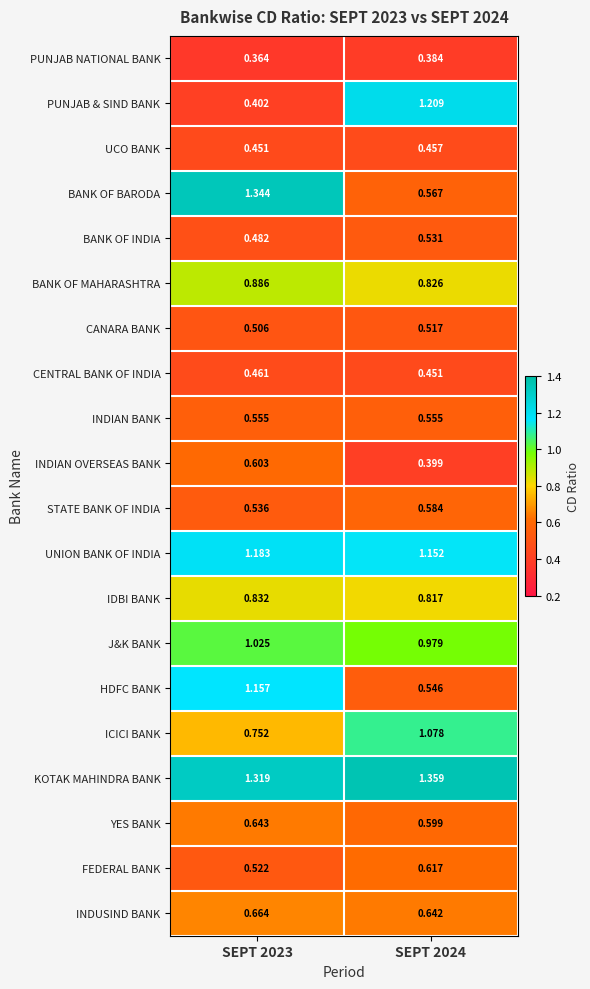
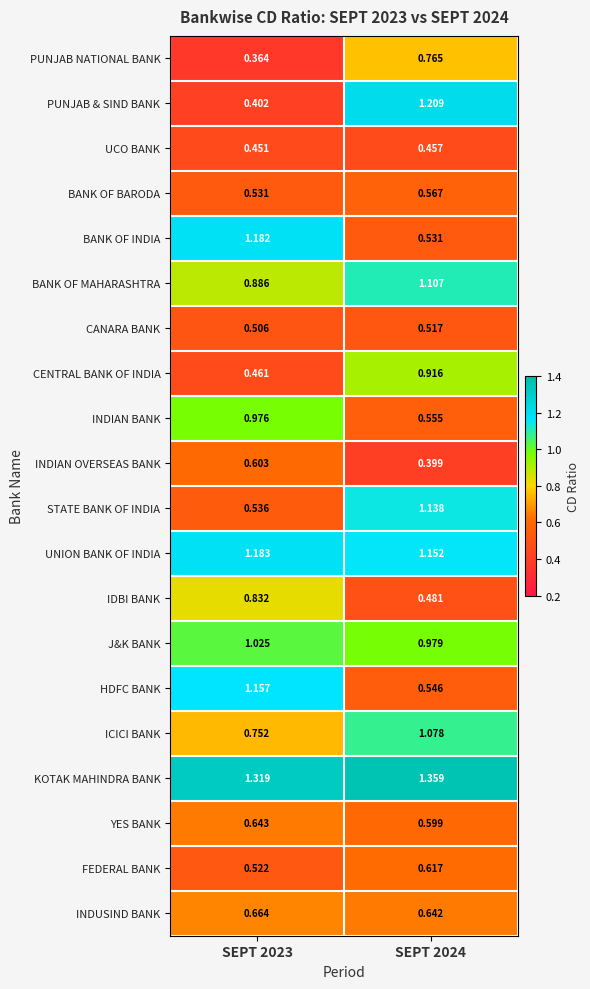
  {
    "PUNJAB NATIONAL BANK": {
      "SEPT 2023": 0.364,
-     "SEPT 2024": 0.384
+     "SEPT 2024": 0.765
    },
    "PUNJAB & SIND BANK": {
      "SEPT 2023": 0.402,
      "SEPT 2024": 1.209
    },
    "UCO BANK": {
      "SEPT 2023": 0.451,
      "SEPT 2024": 0.457
    },
    "BANK OF BARODA": {
-     "SEPT 2023": 1.344,
+     "SEPT 2023": 0.531,
      "SEPT 2024": 0.567
    },
    "BANK OF INDIA": {
-     "SEPT 2023": 0.482,
+     "SEPT 2023": 1.182,
      "SEPT 2024": 0.531
    },
    "BANK OF MAHARASHTRA": {
      "SEPT 2023": 0.886,
-     "SEPT 2024": 0.826
+     "SEPT 2024": 1.107
    },
    "CANARA BANK": {
      "SEPT 2023": 0.506,
      "SEPT 2024": 0.517
    },
    "CENTRAL BANK OF INDIA": {
      "SEPT 2023": 0.461,
-     "SEPT 2024": 0.451
+     "SEPT 2024": 0.916
    },
    "INDIAN BANK": {
-     "SEPT 2023": 0.555,
+     "SEPT 2023": 0.976,
      "SEPT 2024": 0.555
    },
    "INDIAN OVERSEAS BANK": {
      "SEPT 2023": 0.603,
      "SEPT 2024": 0.399
    },
    "STATE BANK OF INDIA": {
      "SEPT 2023": 0.536,
-     "SEPT 2024": 0.584
+     "SEPT 2024": 1.138
    },
    "UNION BANK OF INDIA": {
      "SEPT 2023": 1.183,
      "SEPT 2024": 1.152
    },
    "IDBI BANK": {
      "SEPT 2023": 0.832,
-     "SEPT 2024": 0.817
+     "SEPT 2024": 0.481
    },
    "J&K BANK": {
      "SEPT 2023": 1.025,
      "SEPT 2024": 0.979
    },
    "HDFC BANK": {
      "SEPT 2023": 1.157,
      "SEPT 2024": 0.546
    },
    "ICICI BANK": {
      "SEPT 2023": 0.752,
      "SEPT 2024": 1.078
    },
    "KOTAK MAHINDRA BANK": {
      "SEPT 2023": 1.319,
      "SEPT 2024": 1.359
    },
    "YES BANK": {
      "SEPT 2023": 0.643,
      "SEPT 2024": 0.599
    },
    "FEDERAL BANK": {
      "SEPT 2023": 0.522,
      "SEPT 2024": 0.617
    },
    "INDUSIND BANK": {
      "SEPT 2023": 0.664,
      "SEPT 2024": 0.642
    }
  }
